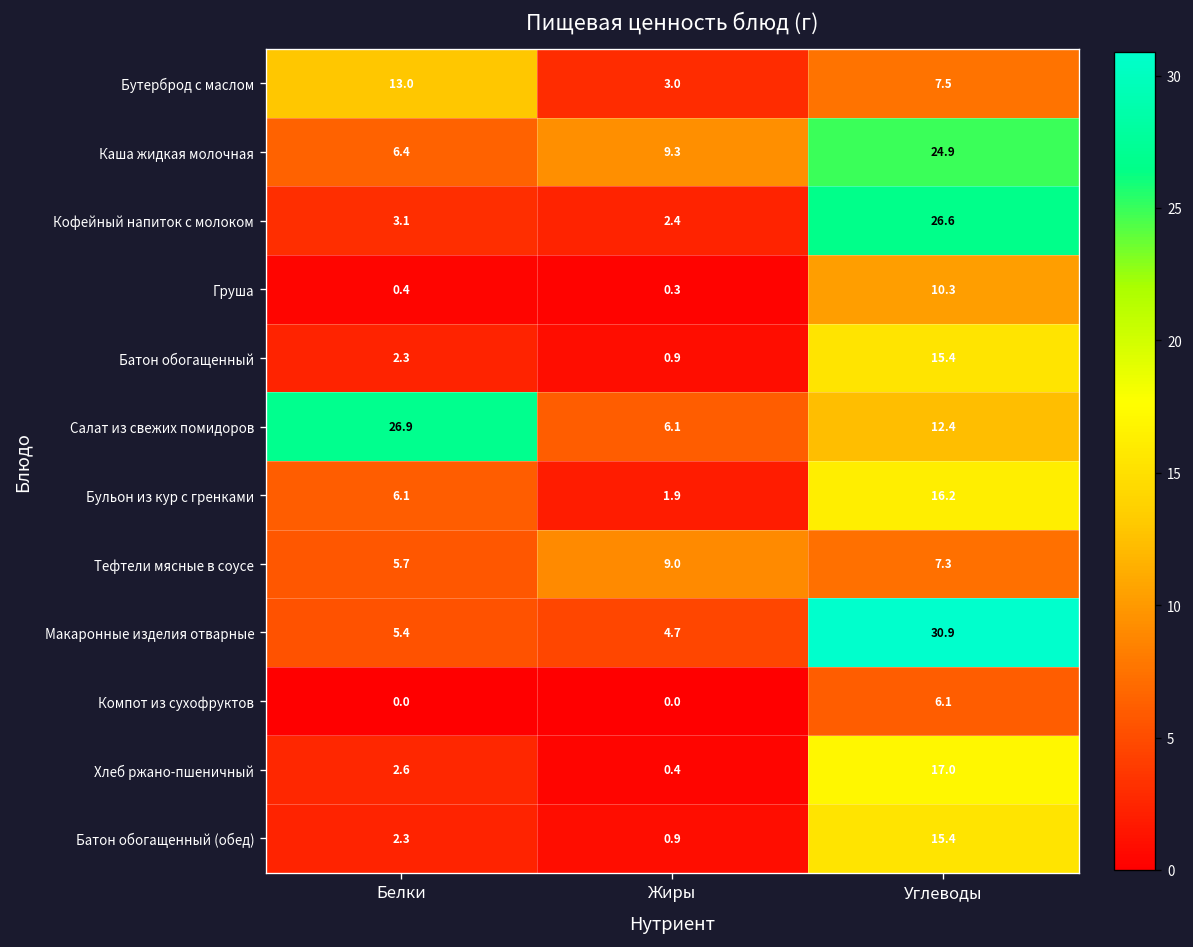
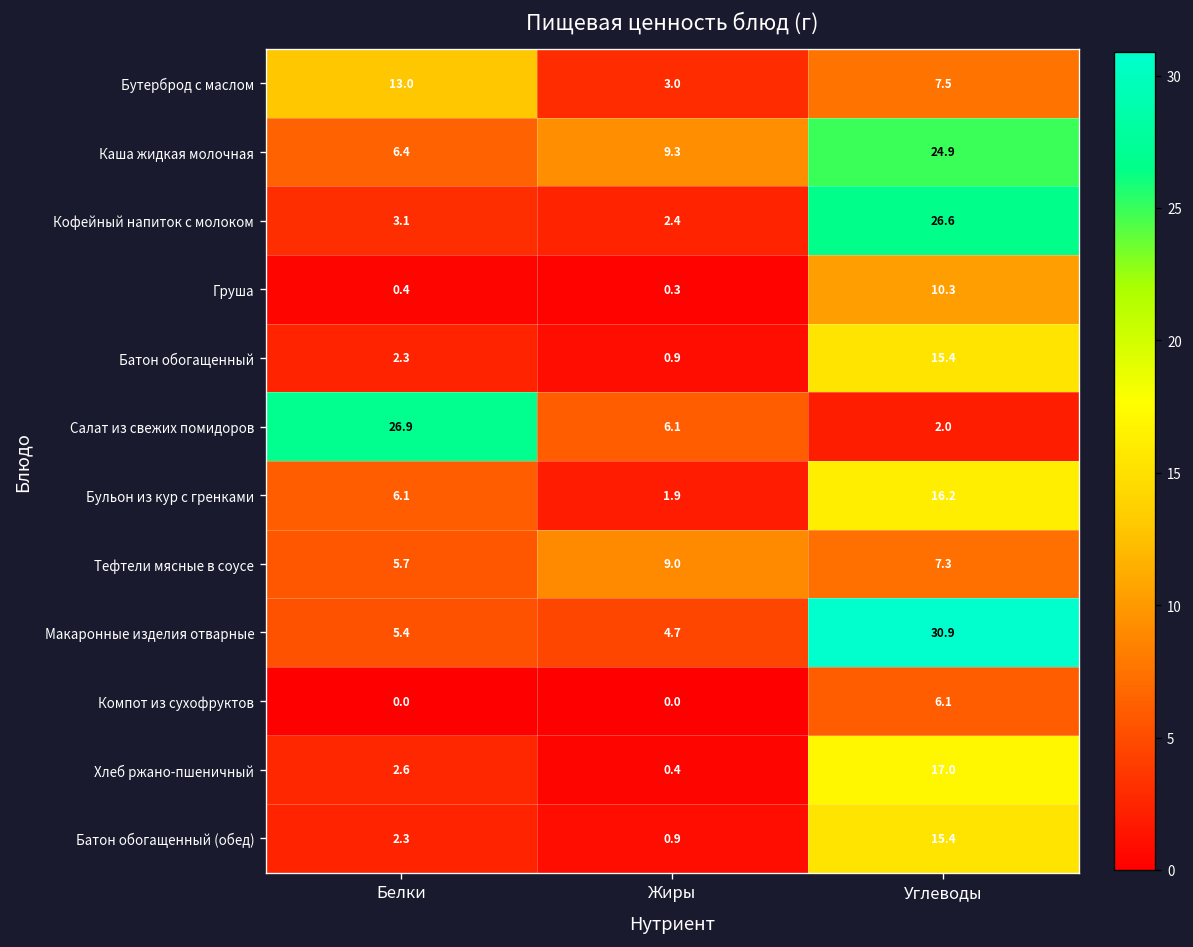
  {
    "Бутерброд с маслом": {
      "Белки": 13.0,
      "Жиры": 3.0,
      "Углеводы": 7.5
    },
    "Каша жидкая молочная": {
      "Белки": 6.4,
      "Жиры": 9.3,
      "Углеводы": 24.9
    },
    "Кофейный напиток с молоком": {
      "Белки": 3.1,
      "Жиры": 2.4,
      "Углеводы": 26.6
    },
    "Груша": {
      "Белки": 0.4,
      "Жиры": 0.3,
      "Углеводы": 10.3
    },
    "Батон обогащенный": {
      "Белки": 2.3,
      "Жиры": 0.9,
      "Углеводы": 15.4
    },
    "Салат из свежих помидоров": {
      "Белки": 26.9,
      "Жиры": 6.1,
-     "Углеводы": 12.4
+     "Углеводы": 2.0
    },
    "Бульон из кур с гренками": {
      "Белки": 6.1,
      "Жиры": 1.9,
      "Углеводы": 16.2
    },
    "Тефтели мясные в соусе": {
      "Белки": 5.7,
      "Жиры": 9.0,
      "Углеводы": 7.3
    },
    "Макаронные изделия отварные": {
      "Белки": 5.4,
      "Жиры": 4.7,
      "Углеводы": 30.9
    },
    "Компот из сухофруктов": {
      "Белки": 0.0,
      "Жиры": 0.0,
      "Углеводы": 6.1
    },
    "Хлеб ржано-пшеничный": {
      "Белки": 2.6,
      "Жиры": 0.4,
      "Углеводы": 17.0
    },
    "Батон обогащенный (обед)": {
      "Белки": 2.3,
      "Жиры": 0.9,
      "Углеводы": 15.4
    }
  }
